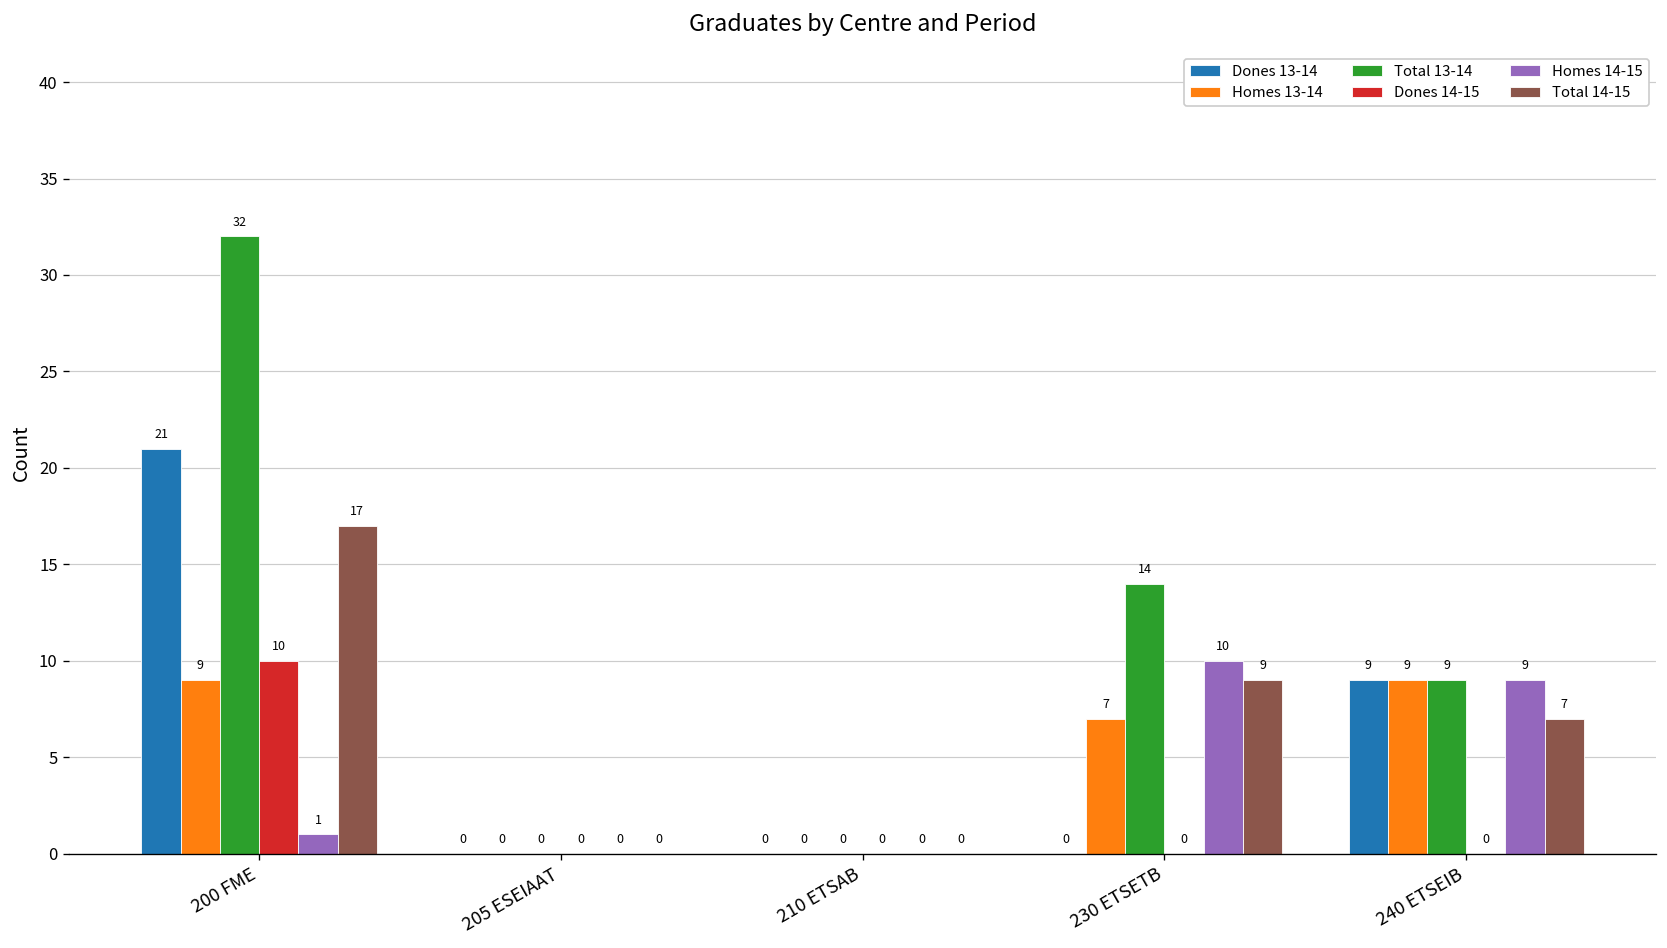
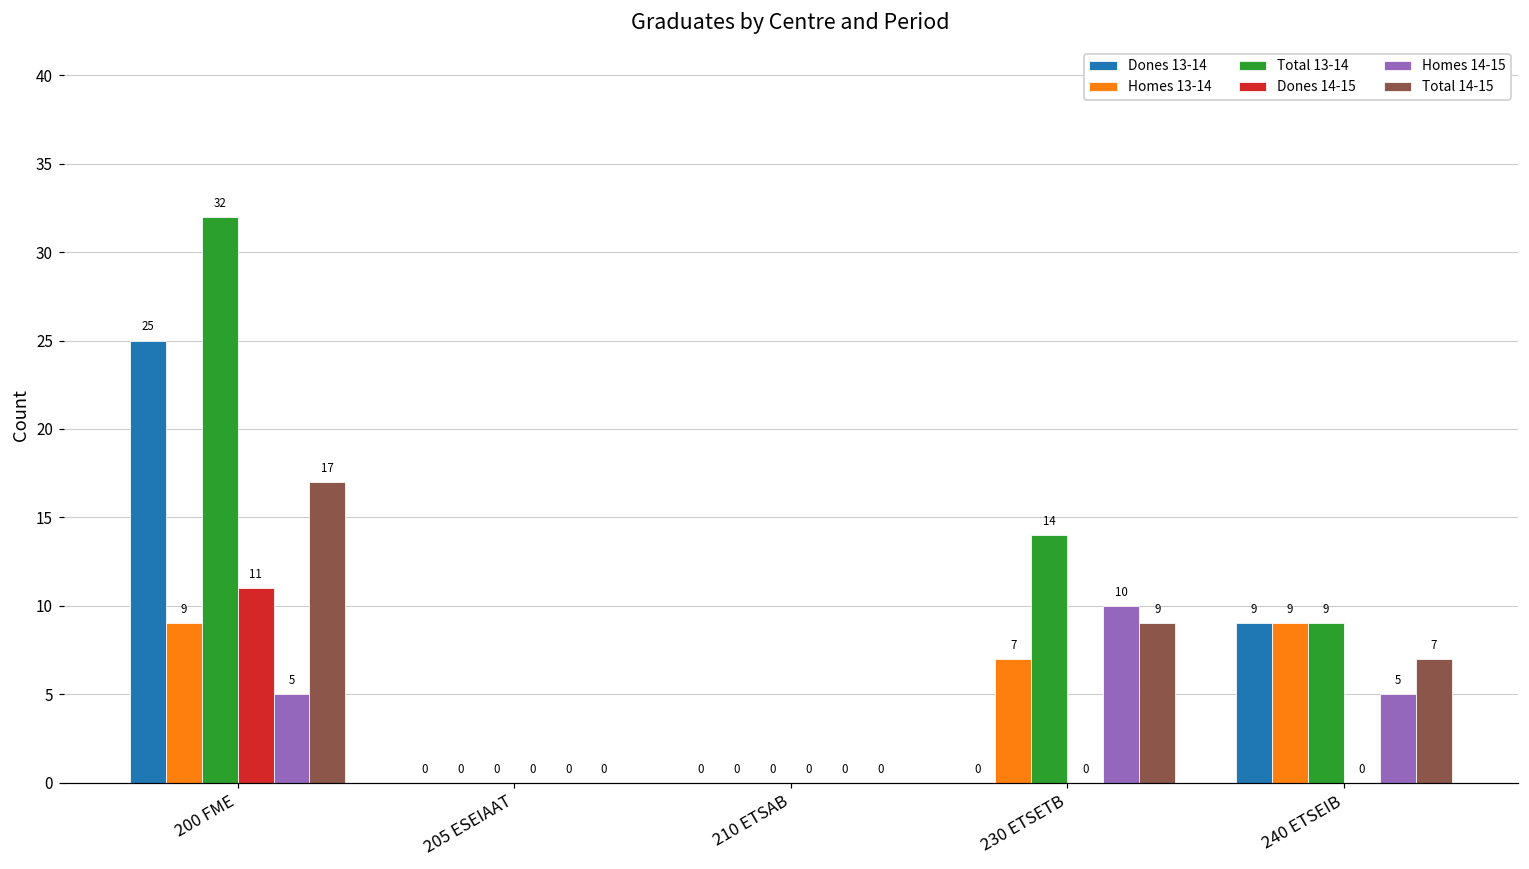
  {
    "Dones 13-14": {
-     "200 FME": 21,
+     "200 FME": 25,
      "205 ESEIAAT": 0,
      "210 ETSAB": 0,
      "230 ETSETB": 0,
      "240 ETSEIB": 9
    },
    "Homes 13-14": {
      "200 FME": 9,
      "205 ESEIAAT": 0,
      "210 ETSAB": 0,
      "230 ETSETB": 7,
      "240 ETSEIB": 9
    },
    "Total 13-14": {
      "200 FME": 32,
      "205 ESEIAAT": 0,
      "210 ETSAB": 0,
      "230 ETSETB": 14,
      "240 ETSEIB": 9
    },
    "Dones 14-15": {
-     "200 FME": 10,
+     "200 FME": 11,
      "205 ESEIAAT": 0,
      "210 ETSAB": 0,
      "230 ETSETB": 0,
      "240 ETSEIB": 0
    },
    "Homes 14-15": {
-     "200 FME": 1,
+     "200 FME": 5,
      "205 ESEIAAT": 0,
      "210 ETSAB": 0,
      "230 ETSETB": 10,
-     "240 ETSEIB": 9
+     "240 ETSEIB": 5
    },
    "Total 14-15": {
      "200 FME": 17,
      "205 ESEIAAT": 0,
      "210 ETSAB": 0,
      "230 ETSETB": 9,
      "240 ETSEIB": 7
    }
  }
